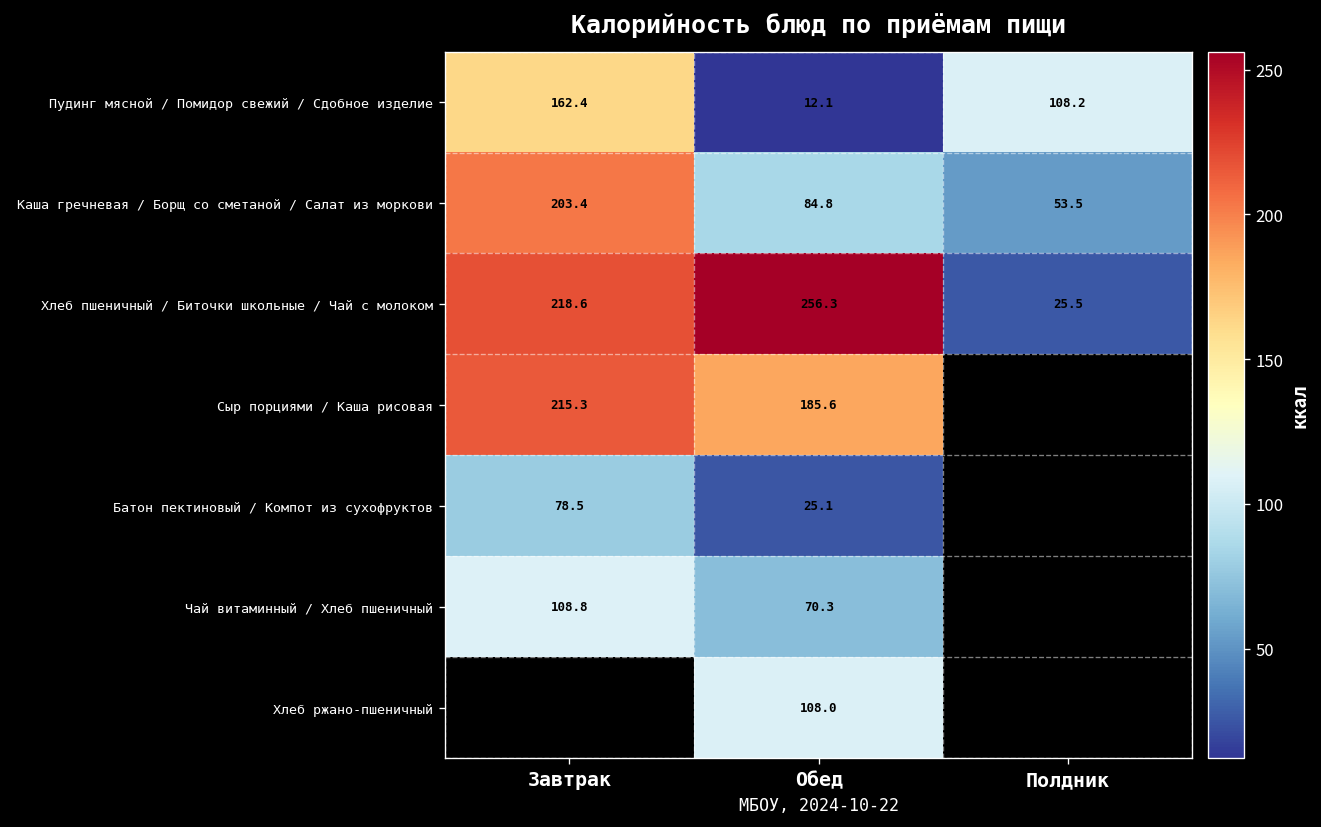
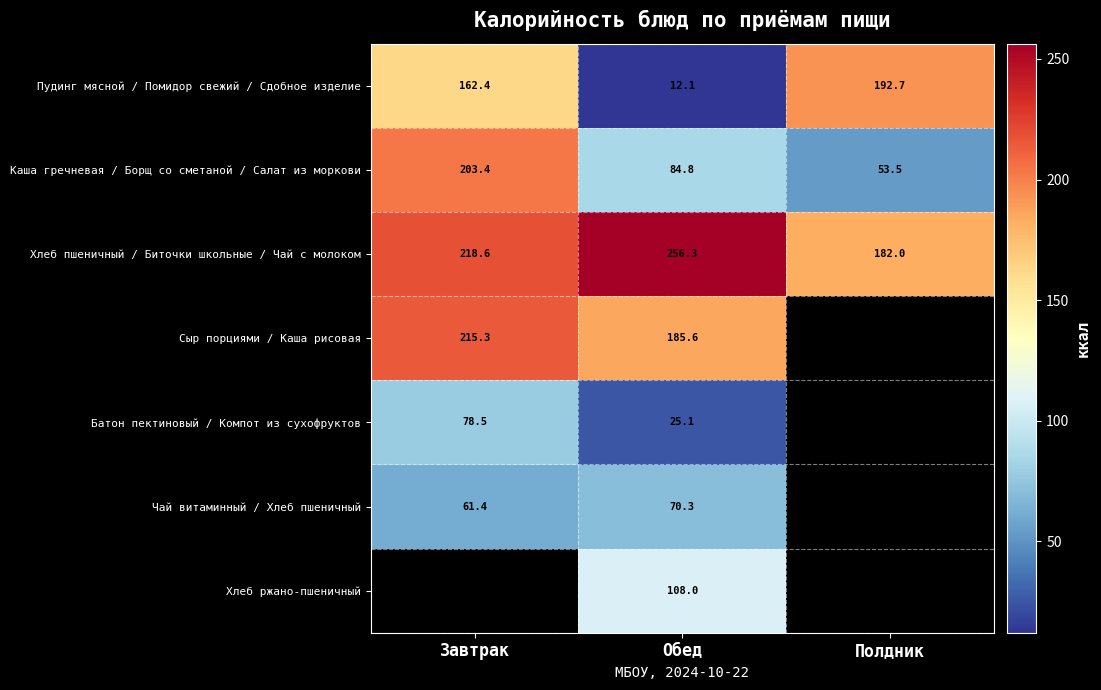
  {
    "Пудинг мясной / Помидор свежий / Сдобное изделие": {
      "Завтрак": 162.4,
      "Обед": 12.1,
-     "Полдник": 108.2
+     "Полдник": 192.7
    },
    "Каша гречневая / Борщ со сметаной / Салат из моркови": {
      "Завтрак": 203.4,
      "Обед": 84.8,
      "Полдник": 53.5
    },
    "Хлеб пшеничный / Биточки школьные / Чай с молоком": {
      "Завтрак": 218.6,
      "Обед": 256.3,
-     "Полдник": 25.5
+     "Полдник": 182.0
    },
    "Сыр порциями / Каша рисовая": {
      "Завтрак": 215.3,
      "Обед": 185.6
    },
    "Батон пектиновый / Компот из сухофруктов": {
      "Завтрак": 78.5,
      "Обед": 25.1
    },
    "Чай витаминный / Хлеб пшеничный": {
-     "Завтрак": 108.8,
+     "Завтрак": 61.4,
      "Обед": 70.3
    },
    "Хлеб ржано-пшеничный": {
      "Обед": 108.0
    }
  }
